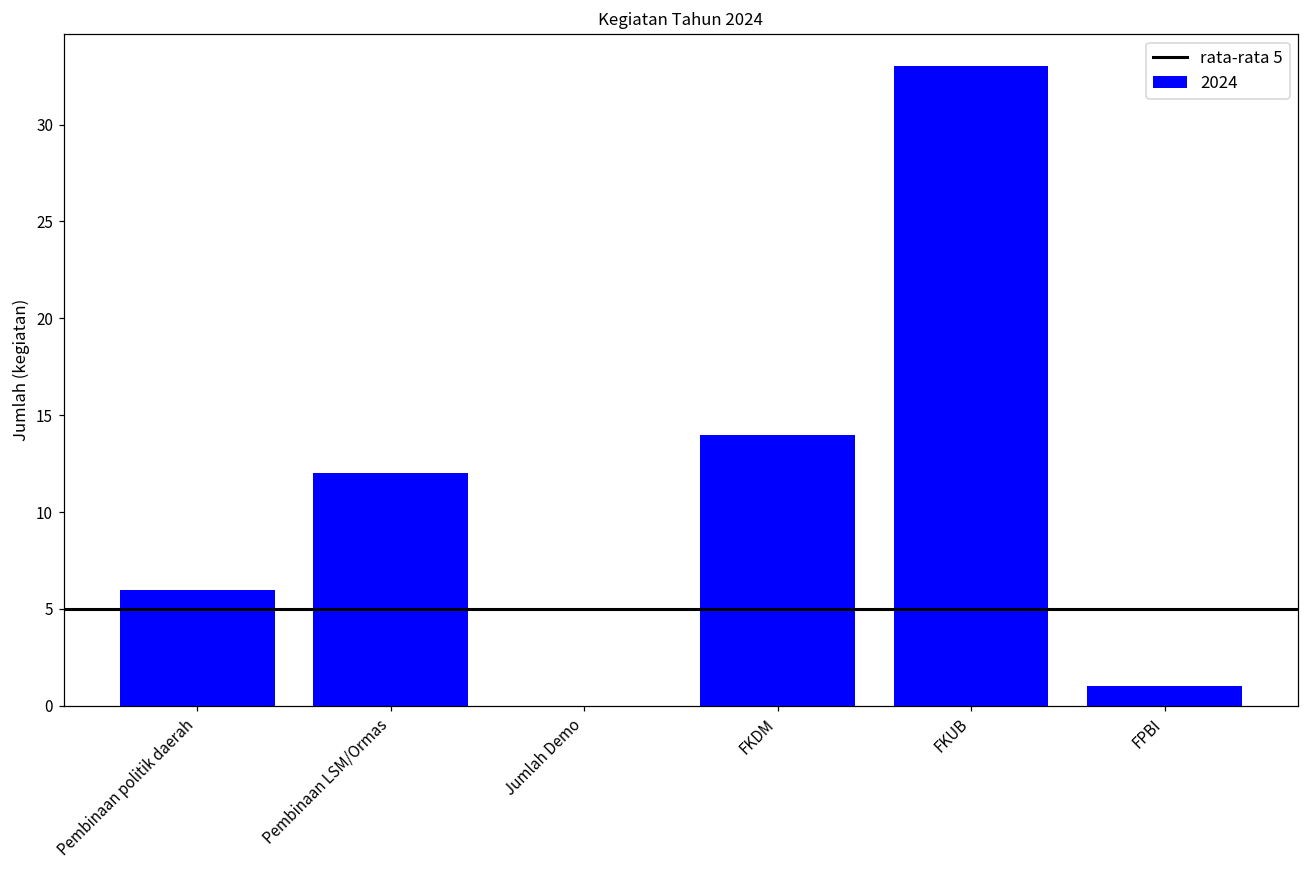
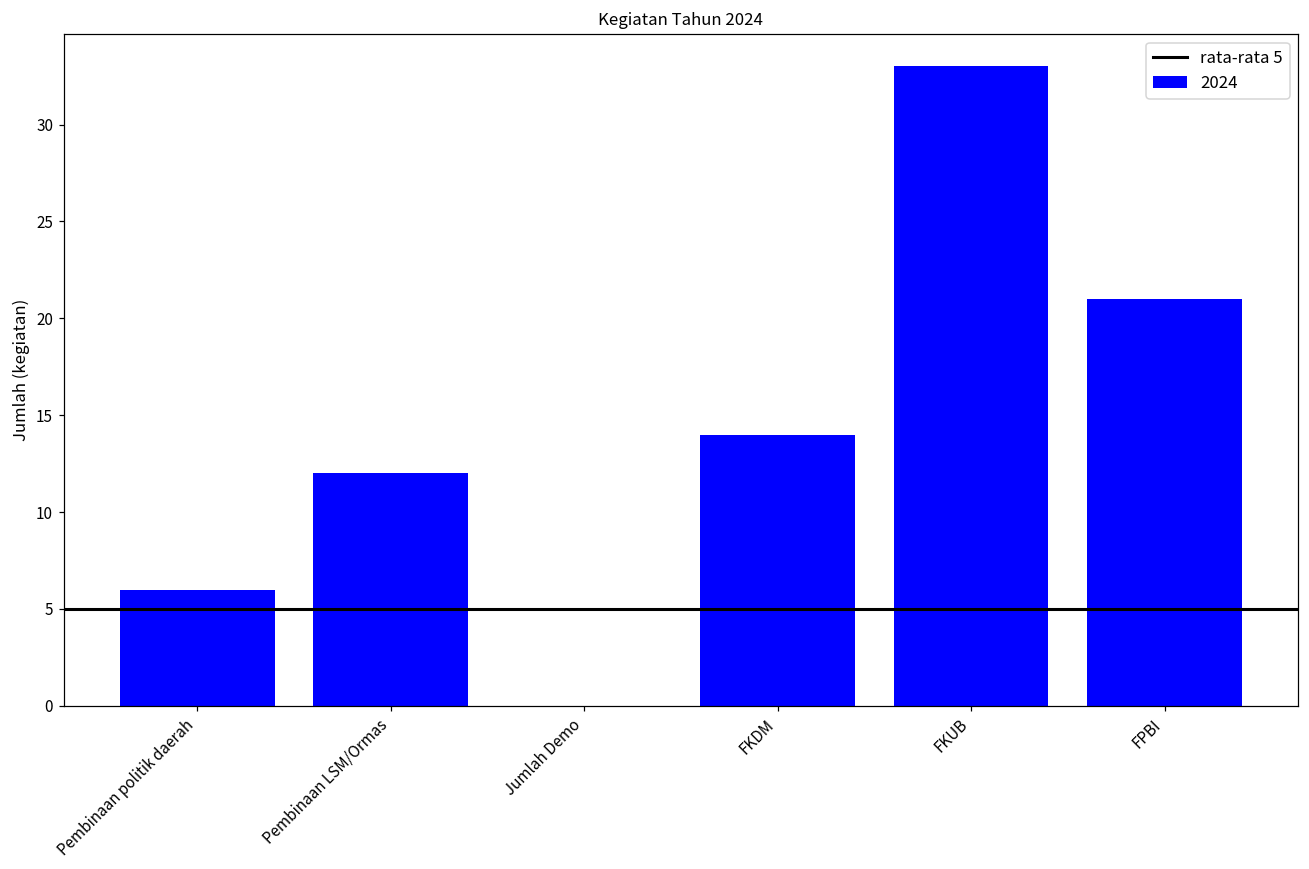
  {
    "Pembinaan politik daerah": 6,
    "Pembinaan LSM/Ormas": 12,
    "Jumlah Demo": 0,
    "FKDM": 14,
    "FKUB": 33,
-   "FPBI": 1
+   "FPBI": 21
  }
